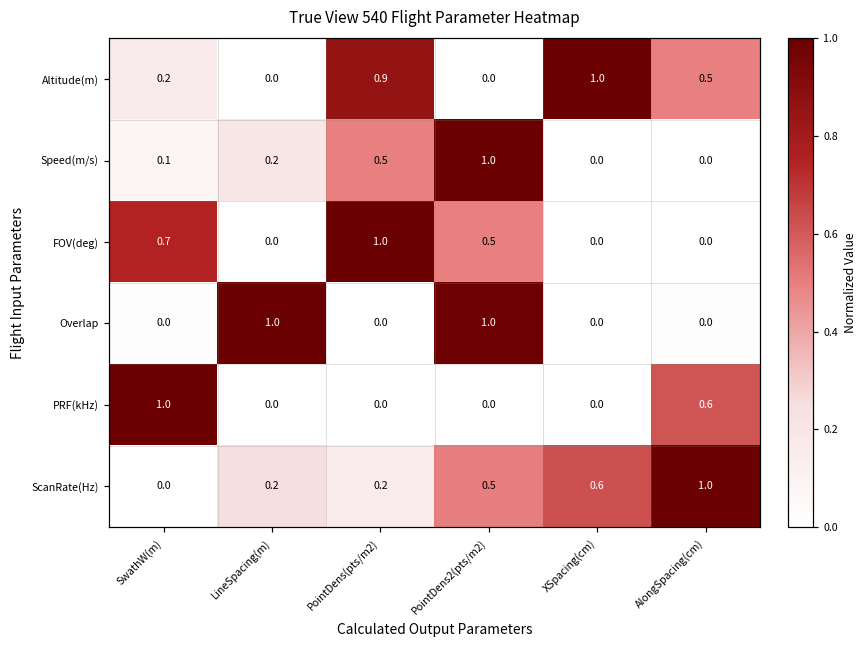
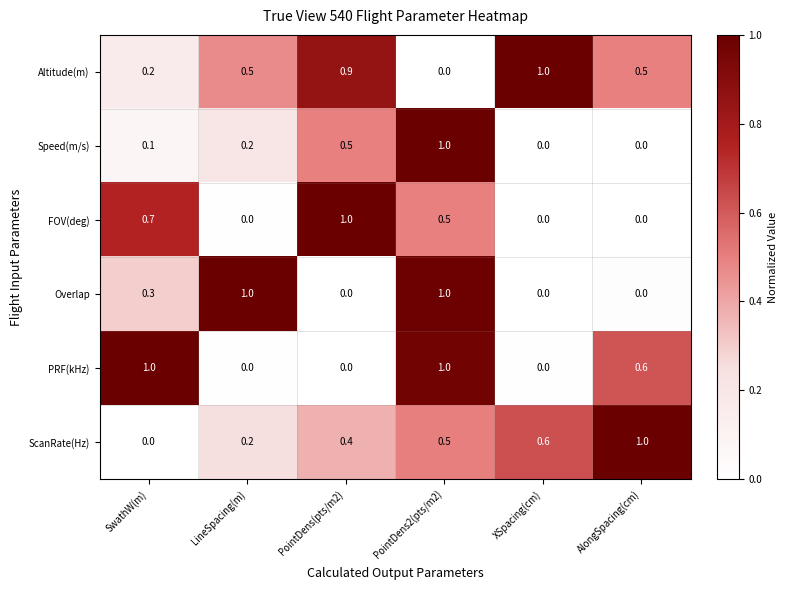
  {
    "Altitude(m)": {
      "SwathW(m)": 0.2,
-     "LineSpacing(m)": 0.0,
+     "LineSpacing(m)": 0.5,
      "PointDens(pts/m2)": 0.9,
      "PointDens2(pts/m2)": 0.0,
      "XSpacing(cm)": 1.0,
      "AlongSpacing(cm)": 0.5
    },
    "Speed(m/s)": {
      "SwathW(m)": 0.1,
      "LineSpacing(m)": 0.2,
      "PointDens(pts/m2)": 0.5,
      "PointDens2(pts/m2)": 1.0,
      "XSpacing(cm)": 0.0,
      "AlongSpacing(cm)": 0.0
    },
    "FOV(deg)": {
      "SwathW(m)": 0.7,
      "LineSpacing(m)": 0.0,
      "PointDens(pts/m2)": 1.0,
      "PointDens2(pts/m2)": 0.5,
      "XSpacing(cm)": 0.0,
      "AlongSpacing(cm)": 0.0
    },
    "Overlap": {
-     "SwathW(m)": 0.0,
+     "SwathW(m)": 0.3,
      "LineSpacing(m)": 1.0,
      "PointDens(pts/m2)": 0.0,
      "PointDens2(pts/m2)": 1.0,
      "XSpacing(cm)": 0.0,
      "AlongSpacing(cm)": 0.0
    },
    "PRF(kHz)": {
      "SwathW(m)": 1.0,
      "LineSpacing(m)": 0.0,
      "PointDens(pts/m2)": 0.0,
-     "PointDens2(pts/m2)": 0.0,
+     "PointDens2(pts/m2)": 1.0,
      "XSpacing(cm)": 0.0,
      "AlongSpacing(cm)": 0.6
    },
    "ScanRate(Hz)": {
      "SwathW(m)": 0.0,
      "LineSpacing(m)": 0.2,
-     "PointDens(pts/m2)": 0.2,
+     "PointDens(pts/m2)": 0.4,
      "PointDens2(pts/m2)": 0.5,
      "XSpacing(cm)": 0.6,
      "AlongSpacing(cm)": 1.0
    }
  }
